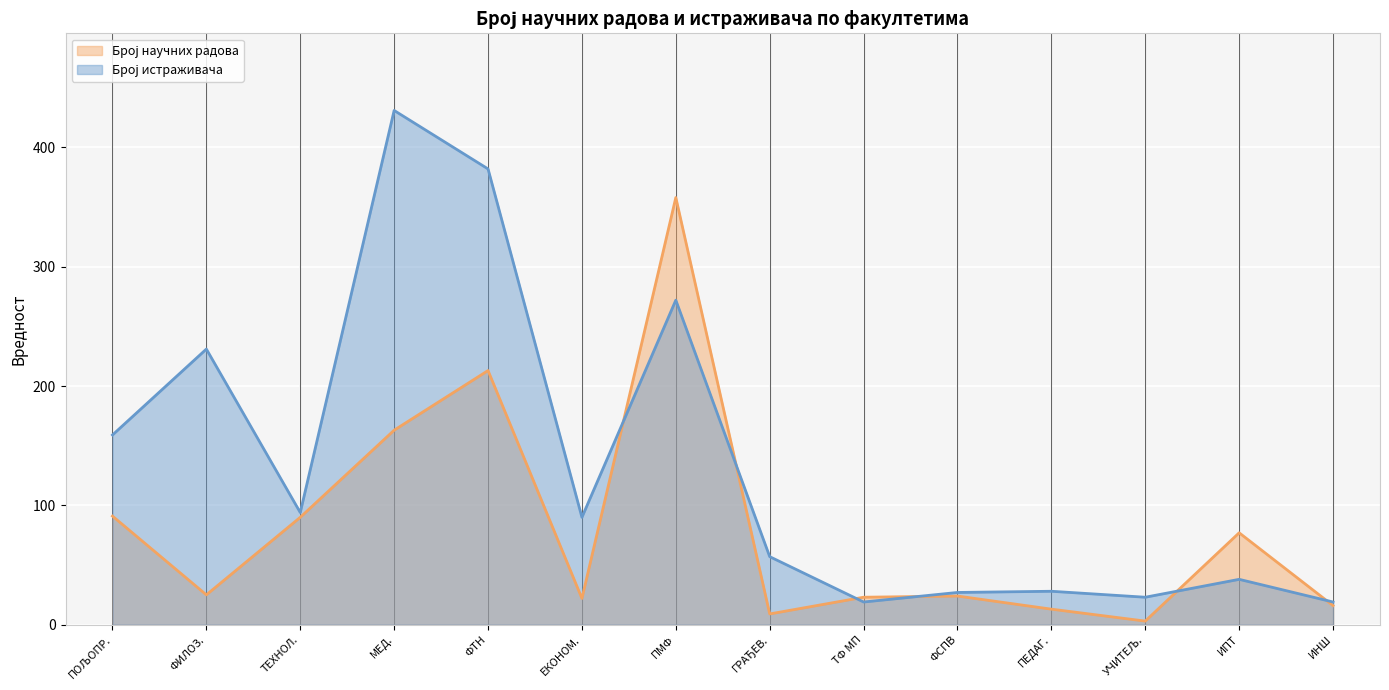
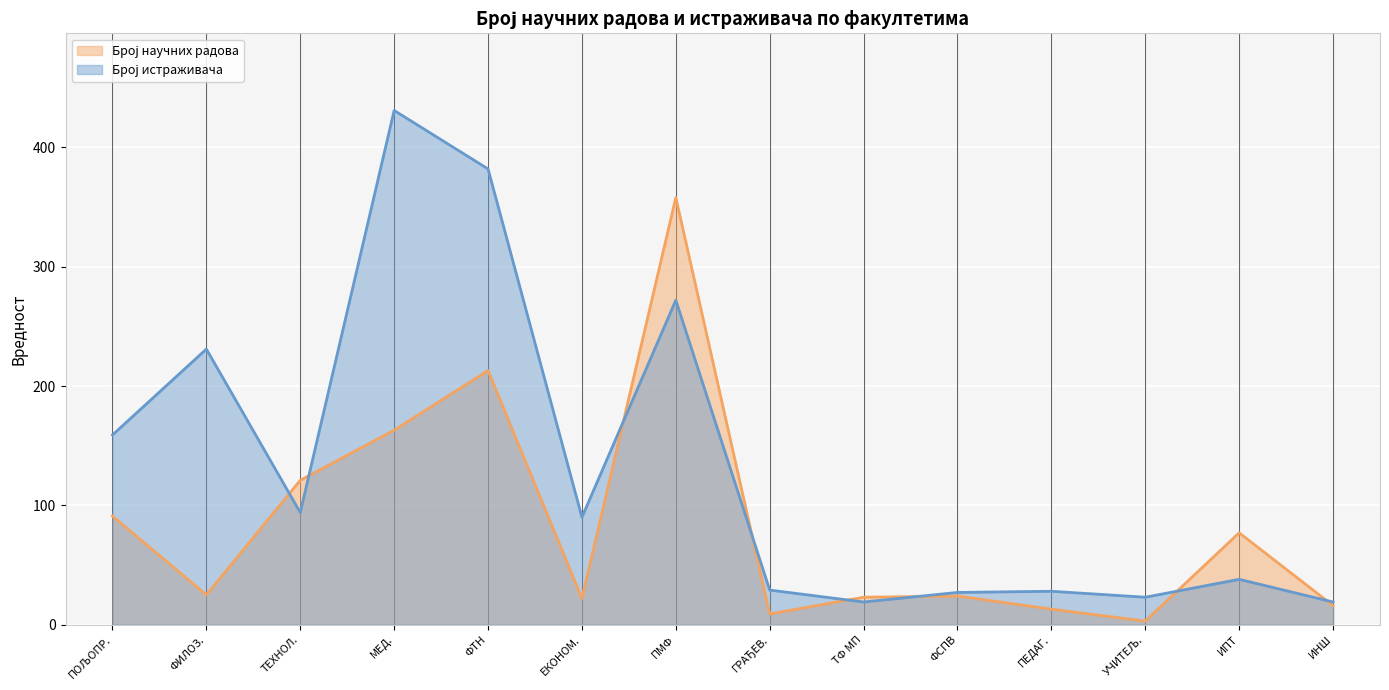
  {
    "Број научних радова": {
      "ПОЉОПР.": 91,
      "ФИЛОЗ.": 25,
-     "ТЕХНОЛ.": 90,
+     "ТЕХНОЛ.": 121,
      "МЕД.": 163,
      "ФТН": 213,
      "ЕКОНОМ.": 22,
      "ПМФ": 358,
      "ГРАЂЕВ.": 9,
      "ТФ МП": 23,
      "ФСПВ": 24,
      "ПЕДАГ.": 13,
      "УЧИТЕЉ.": 3,
      "ИПТ": 77,
      "ИНШ": 16
    },
    "Број истраживача": {
      "ПОЉОПР.": 159,
      "ФИЛОЗ.": 231,
      "ТЕХНОЛ.": 94,
      "МЕД.": 431,
      "ФТН": 382,
      "ЕКОНОМ.": 90,
      "ПМФ": 272,
-     "ГРАЂЕВ.": 57,
+     "ГРАЂЕВ.": 29,
      "ТФ МП": 19,
      "ФСПВ": 27,
      "ПЕДАГ.": 28,
      "УЧИТЕЉ.": 23,
      "ИПТ": 38,
      "ИНШ": 19
    }
  }
